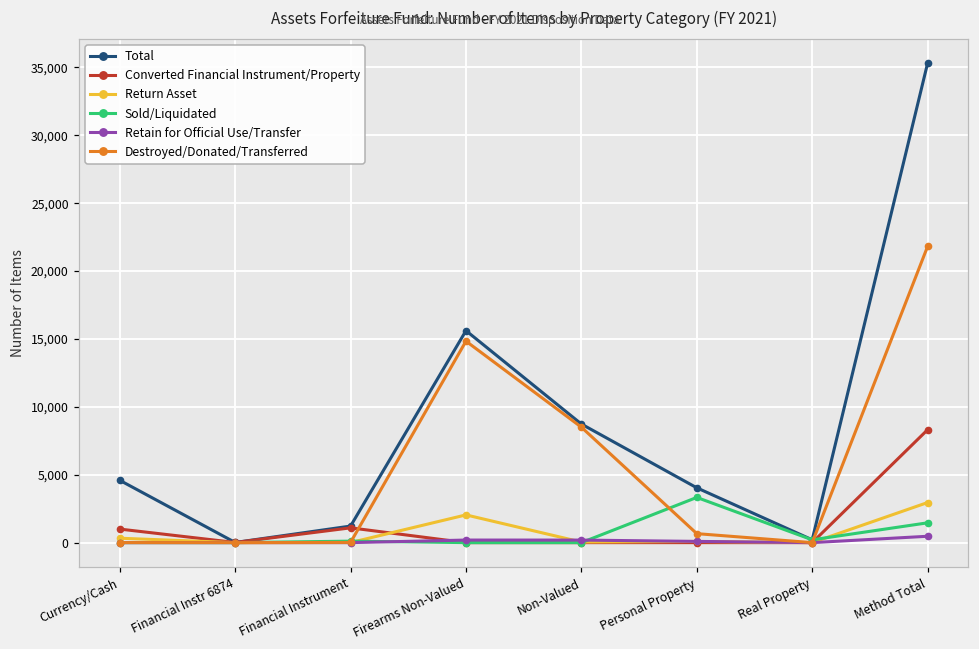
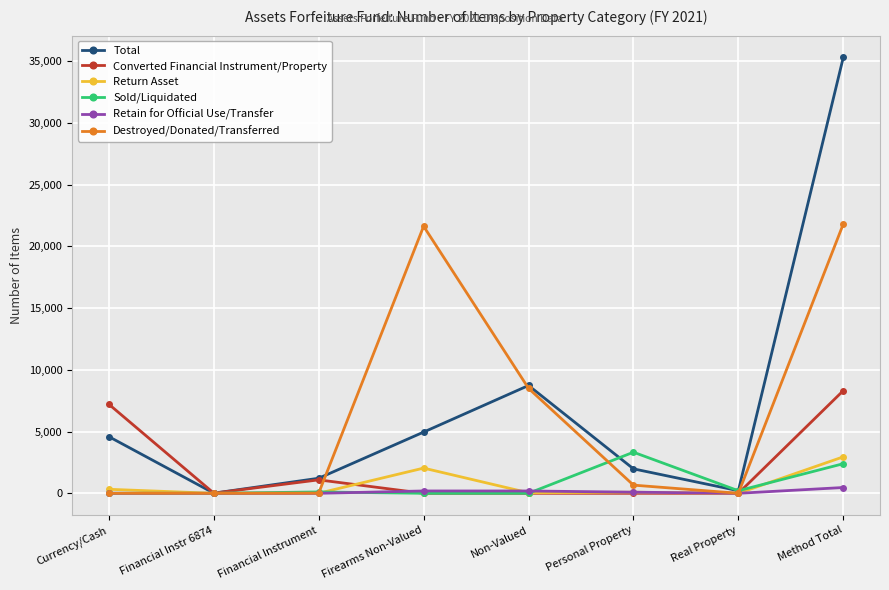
  {
    "Total": {
      "Currency/Cash": "4,600",
-     "Firearms Non-Valued": "15,600",
+     "Firearms Non-Valued": "5,000",
      "Non-Valued": "8,700",
-     "Personal Property": "4,000",
+     "Personal Property": "2,000",
      "Method Total": "35,300"
    },
    "Converted Financial Instrument/Property": {
-     "Currency/Cash": "1,000",
+     "Currency/Cash": "7,200",
      "Method Total": "8,300"
    },
    "Return Asset": {
      "Currency/Cash": "300",
      "Firearms Non-Valued": "2,000",
      "Method Total": "3,000"
    },
    "Sold/Liquidated": {
      "Personal Property": "3,300",
-     "Method Total": "1,500"
+     "Method Total": "2,400"
    },
    "Retain for Official Use/Transfer": {
      "Method Total": "500"
    },
    "Destroyed/Donated/Transferred": {
-     "Firearms Non-Valued": "14,800",
+     "Firearms Non-Valued": "21,600",
      "Non-Valued": "8,500",
      "Personal Property": "700",
      "Method Total": "21,800"
    }
  }
